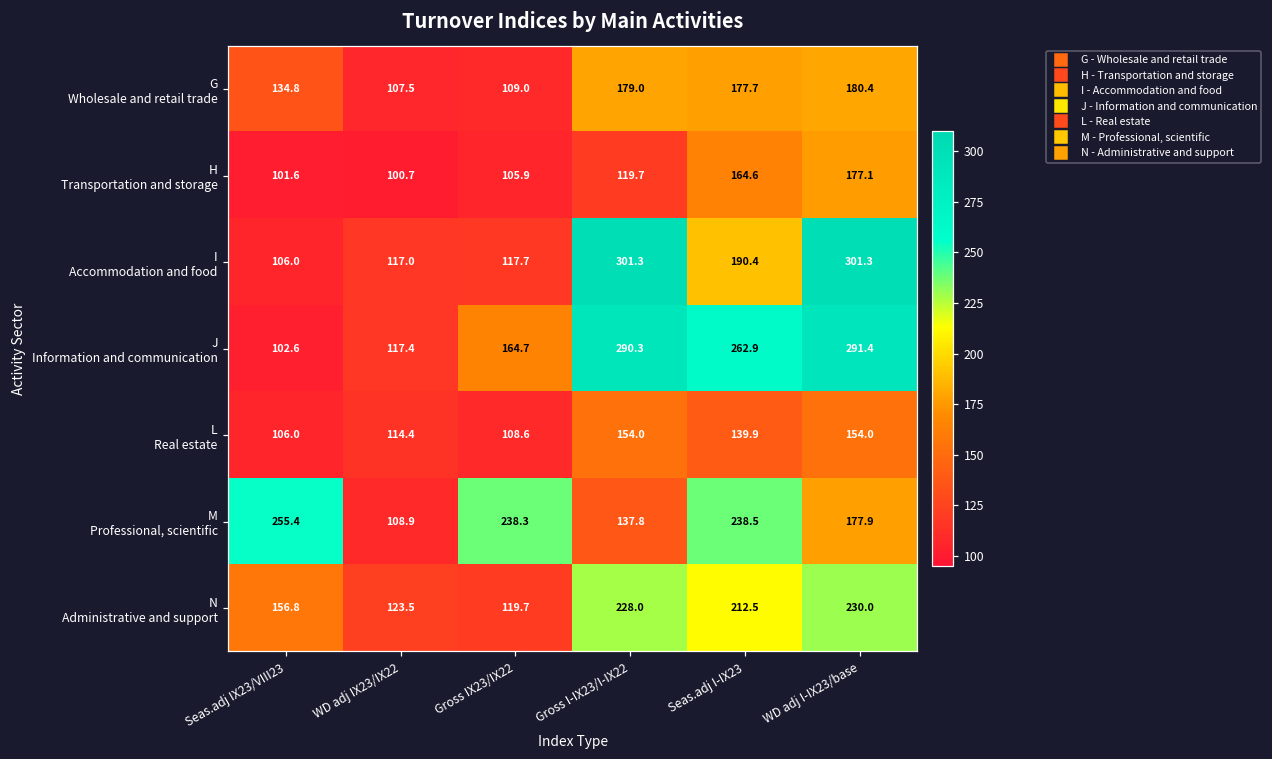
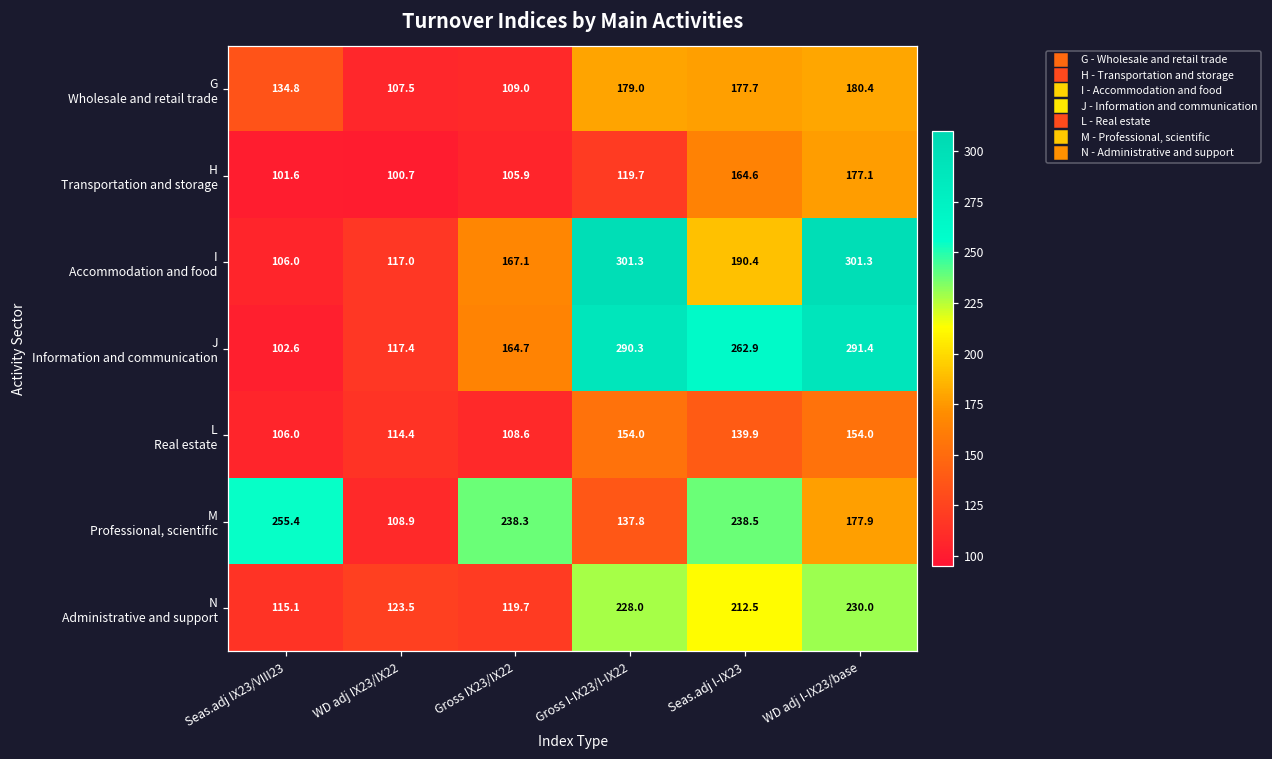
  {
    "G Wholesale and retail trade": {
      "Seas.adj IX23/VIII23": 134.8,
      "WD adj IX23/IX22": 107.5,
      "Gross IX23/IX22": 109.0,
      "Gross I-IX23/I-IX22": 179.0,
      "Seas.adj I-IX23": 177.7,
      "WD adj I-IX23/base": 180.4
    },
    "H Transportation and storage": {
      "Seas.adj IX23/VIII23": 101.6,
      "WD adj IX23/IX22": 100.7,
      "Gross IX23/IX22": 105.9,
      "Gross I-IX23/I-IX22": 119.7,
      "Seas.adj I-IX23": 164.6,
      "WD adj I-IX23/base": 177.1
    },
    "I Accommodation and food": {
      "Seas.adj IX23/VIII23": 106.0,
      "WD adj IX23/IX22": 117.0,
-     "Gross IX23/IX22": 117.7,
+     "Gross IX23/IX22": 167.1,
      "Gross I-IX23/I-IX22": 301.3,
      "Seas.adj I-IX23": 190.4,
      "WD adj I-IX23/base": 301.3
    },
    "J Information and communication": {
      "Seas.adj IX23/VIII23": 102.6,
      "WD adj IX23/IX22": 117.4,
      "Gross IX23/IX22": 164.7,
      "Gross I-IX23/I-IX22": 290.3,
      "Seas.adj I-IX23": 262.9,
      "WD adj I-IX23/base": 291.4
    },
    "L Real estate": {
      "Seas.adj IX23/VIII23": 106.0,
      "WD adj IX23/IX22": 114.4,
      "Gross IX23/IX22": 108.6,
      "Gross I-IX23/I-IX22": 154.0,
      "Seas.adj I-IX23": 139.9,
      "WD adj I-IX23/base": 154.0
    },
    "M Professional, scientific": {
      "Seas.adj IX23/VIII23": 255.4,
      "WD adj IX23/IX22": 108.9,
      "Gross IX23/IX22": 238.3,
      "Gross I-IX23/I-IX22": 137.8,
      "Seas.adj I-IX23": 238.5,
      "WD adj I-IX23/base": 177.9
    },
    "N Administrative and support": {
-     "Seas.adj IX23/VIII23": 156.8,
+     "Seas.adj IX23/VIII23": 115.1,
      "WD adj IX23/IX22": 123.5,
      "Gross IX23/IX22": 119.7,
      "Gross I-IX23/I-IX22": 228.0,
      "Seas.adj I-IX23": 212.5,
      "WD adj I-IX23/base": 230.0
    }
  }
